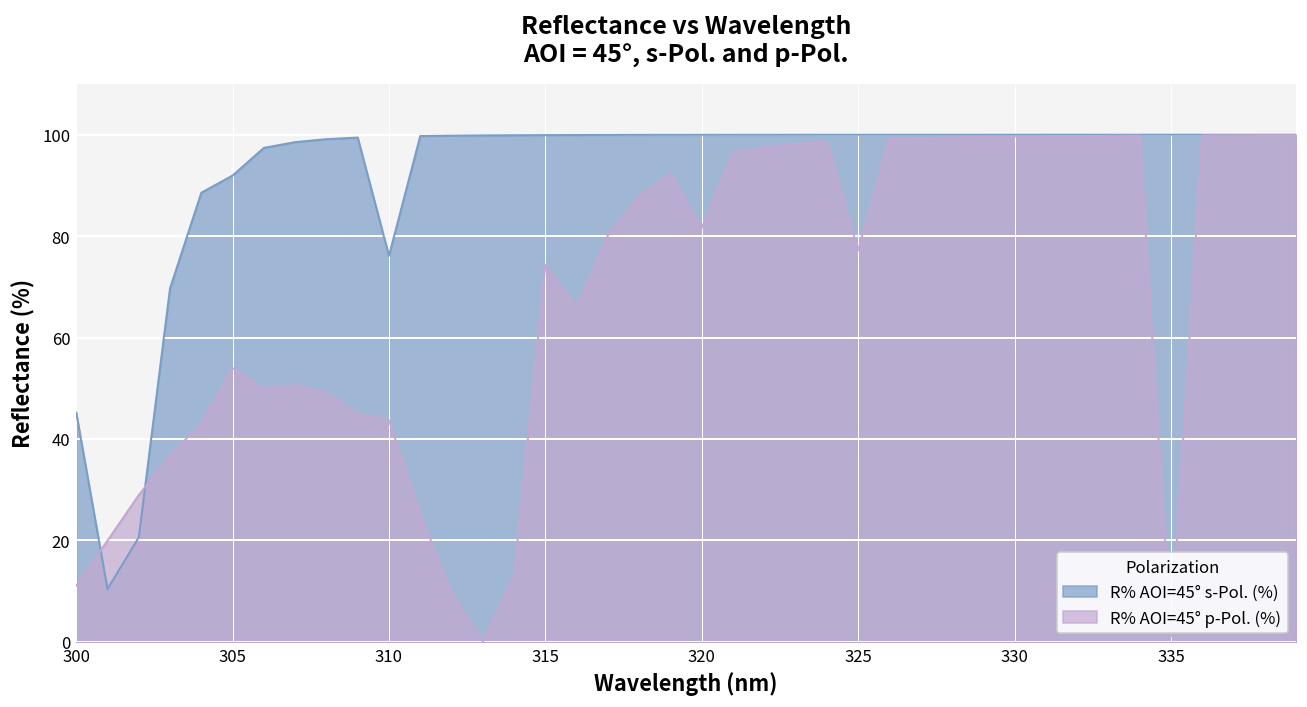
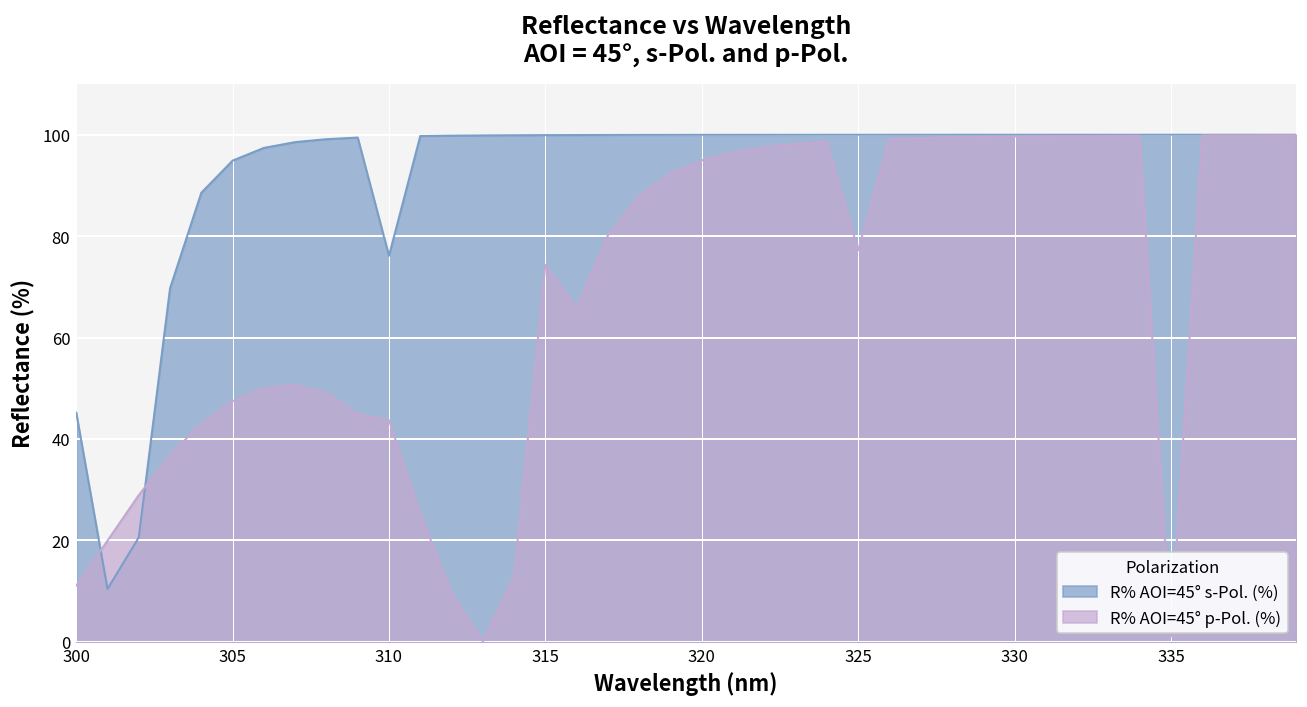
  {
    "R% AOI=45° s-Pol. (%)": {
      "300": 45,
-     "305": 92,
+     "305": 95,
      "310": 76,
      "315": 100,
      "320": 100,
      "325": 100,
      "335": 100
    },
    "R% AOI=45° p-Pol. (%)": {
      "300": 11,
-     "305": 54,
+     "305": 47,
      "310": 44,
      "315": 74,
-     "320": 82,
+     "320": 95,
      "325": 77,
      "335": 1
    }
  }
